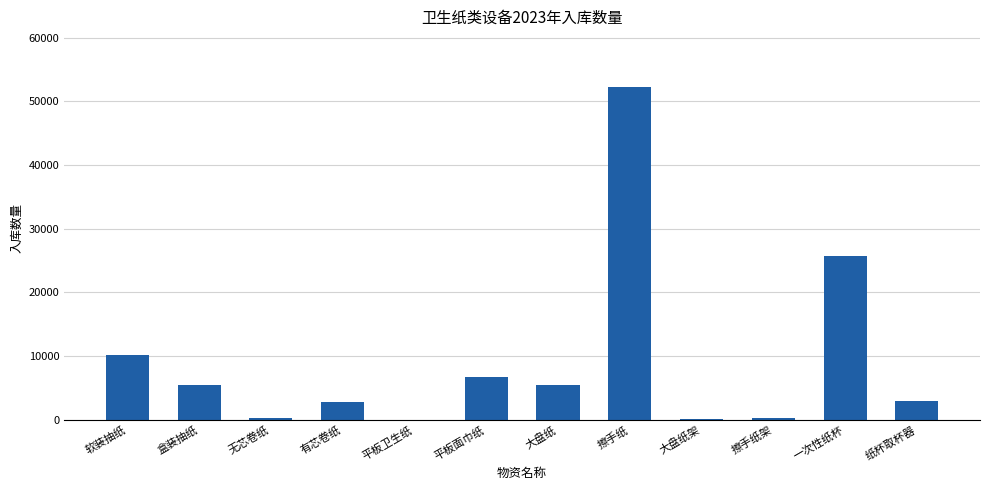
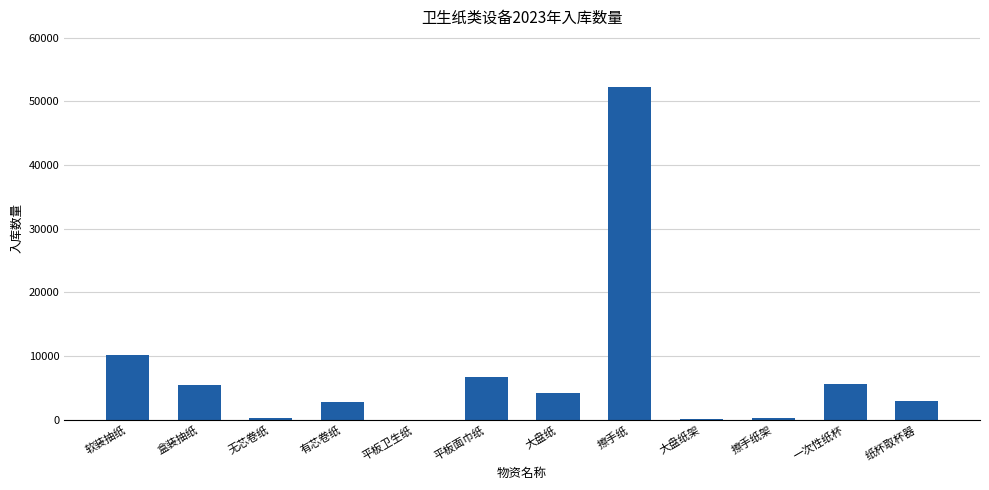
  {
    "软装抽纸": 10000,
    "盒装抽纸": 6000,
    "有芯卷纸": 3000,
    "平板面巾纸": 7000,
-   "大盘纸": 5000,
+   "大盘纸": 4000,
    "擦手纸": 52000,
-   "一次性纸杯": 26000,
+   "一次性纸杯": 6000,
    "纸杯取杯器": 3000
  }
